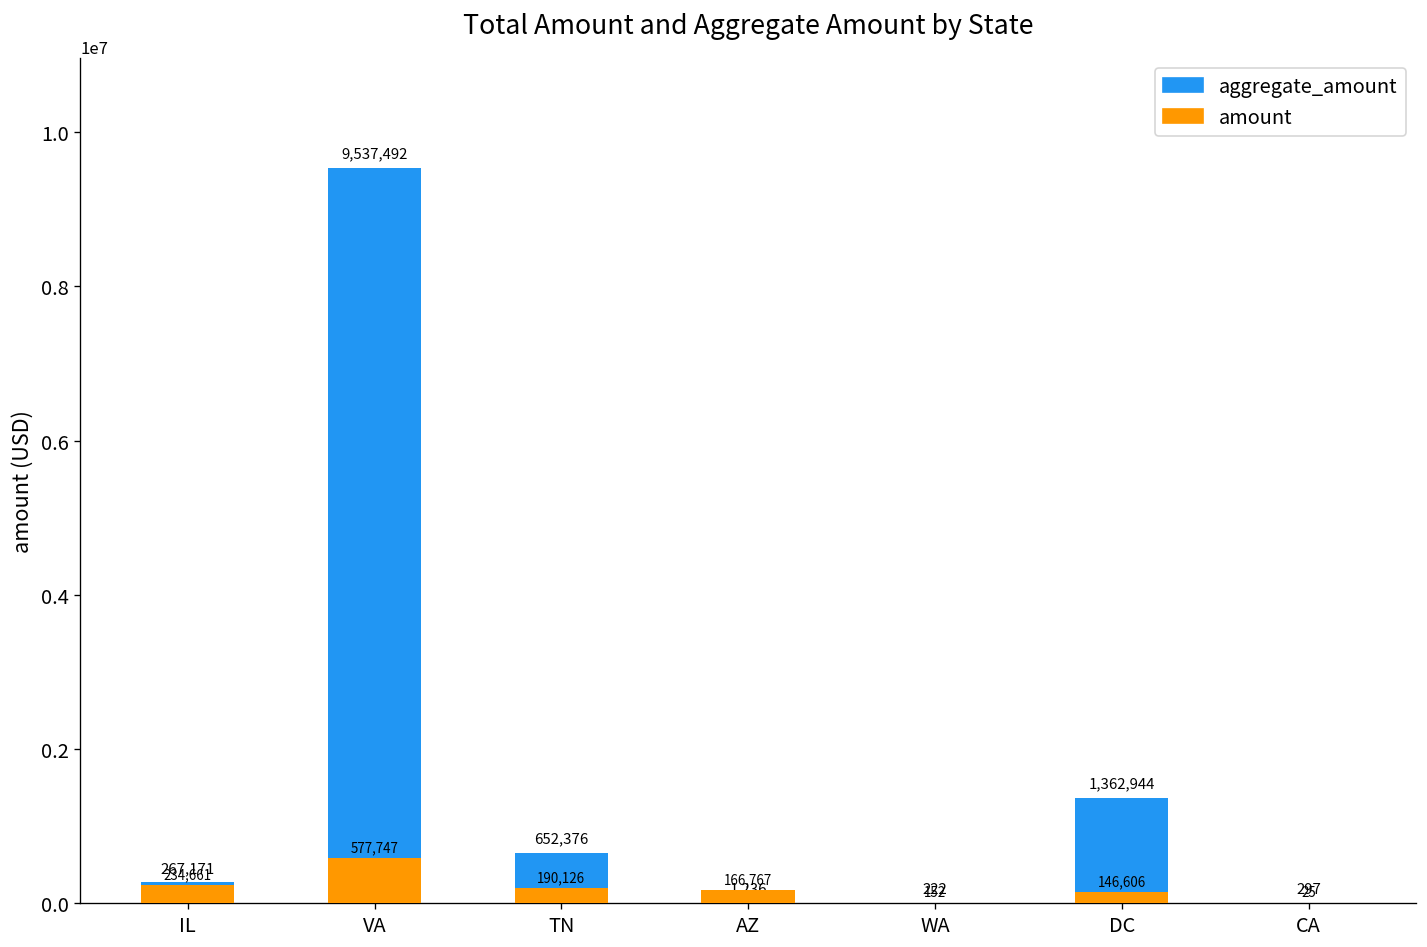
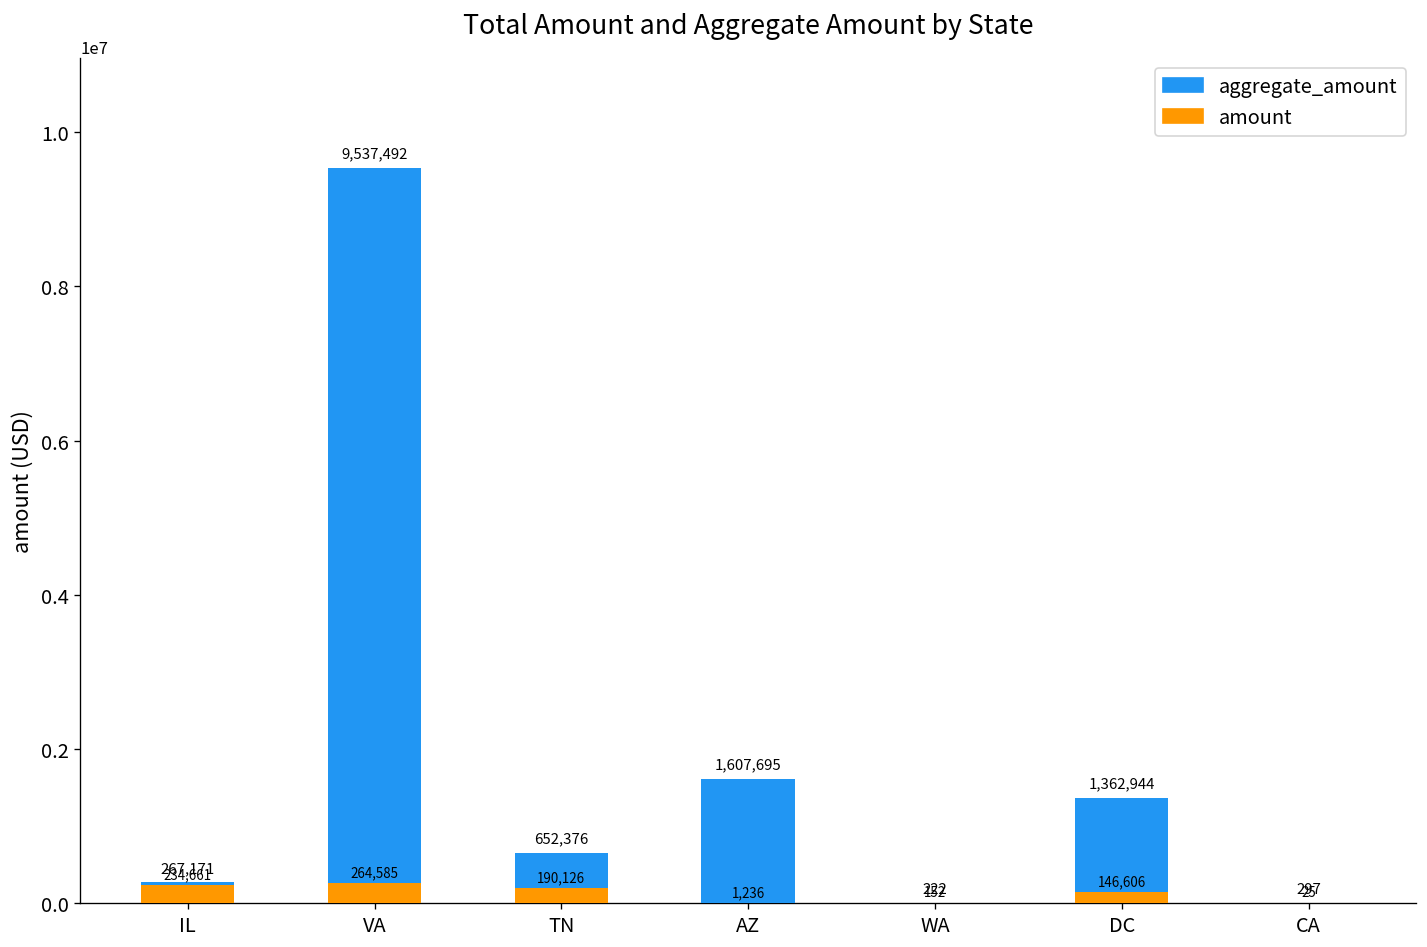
  {
    "aggregate_amount": {
      "VA": "9,537,492",
      "TN": "652,376",
-     "AZ": "1,236",
+     "AZ": "1,607,695",
      "DC": "1,362,944"
    },
    "amount": {
-     "VA": "577,747",
-     "AZ": "166,767"
+     "VA": "264,585",
+     "AZ": "1,236"
    }
  }
